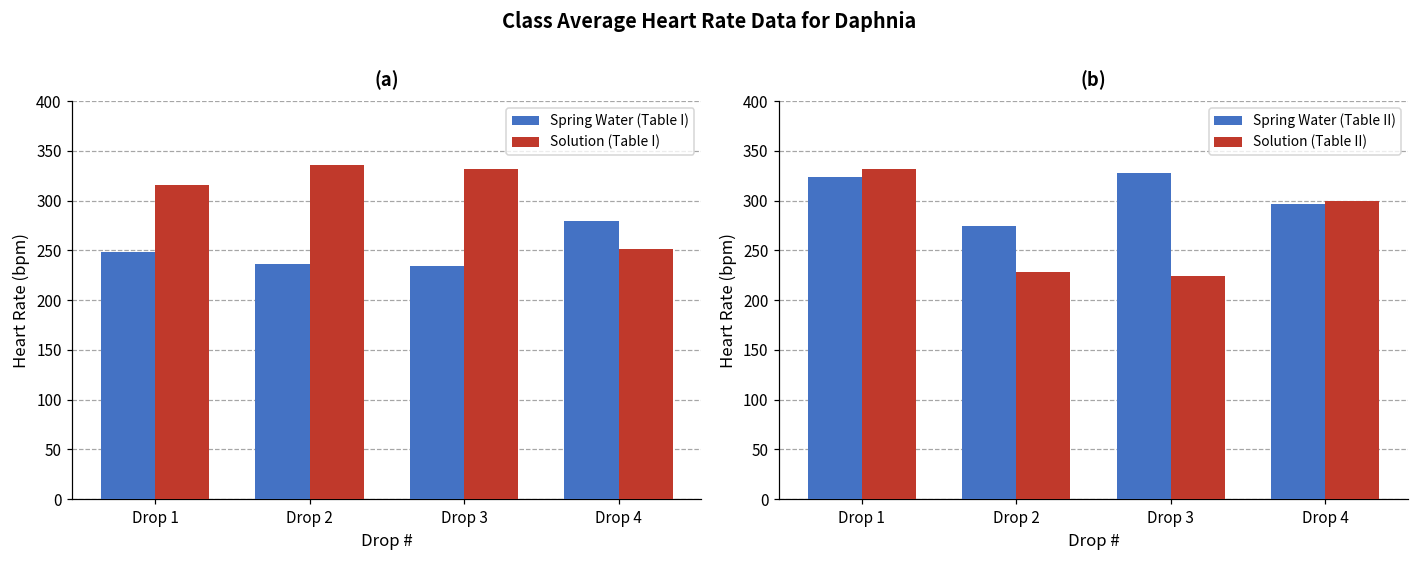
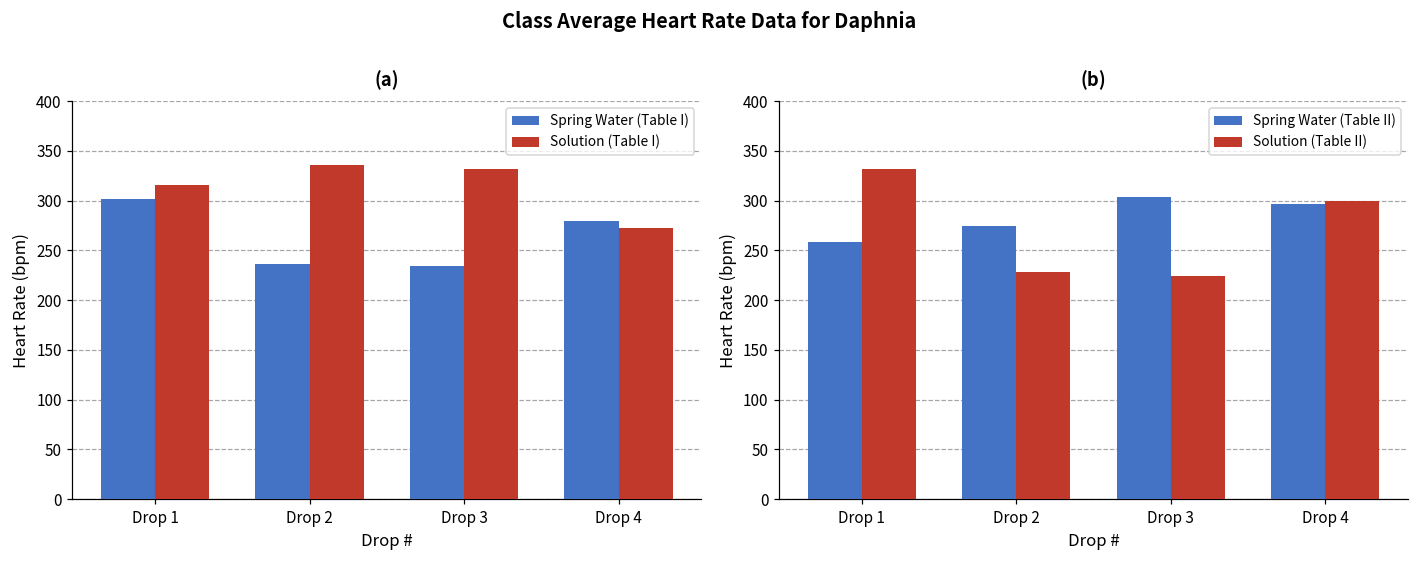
  {
    "(a)": {
      "Spring Water (Table I)": {
-       "Drop 1": 250,
+       "Drop 1": 300,
        "Drop 2": 240,
        "Drop 3": 230,
        "Drop 4": 280
      },
      "Solution (Table I)": {
        "Drop 1": 320,
        "Drop 2": 340,
        "Drop 3": 330,
-       "Drop 4": 250
+       "Drop 4": 270
      }
    },
    "(b)": {
      "Spring Water (Table II)": {
-       "Drop 1": 320,
+       "Drop 1": 260,
        "Drop 2": 270,
-       "Drop 3": 330,
+       "Drop 3": 300,
        "Drop 4": 300
      },
      "Solution (Table II)": {
        "Drop 1": 330,
        "Drop 2": 230,
        "Drop 3": 220,
        "Drop 4": 300
      }
    }
  }
